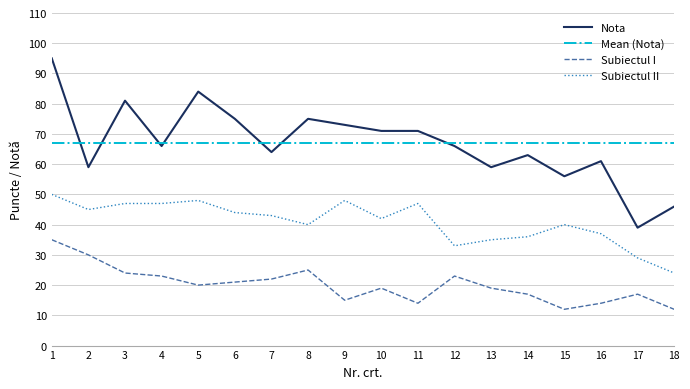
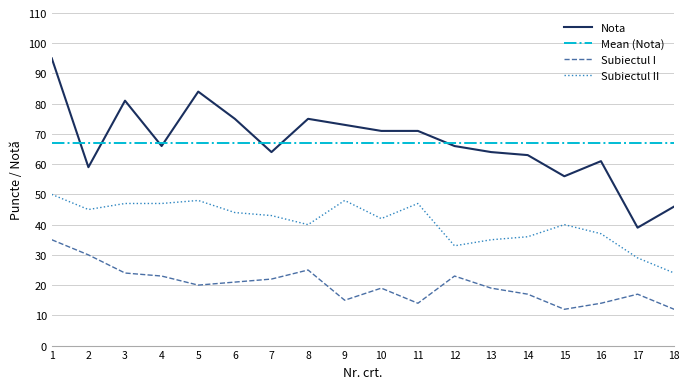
  {
    "Nota": {
      "1": 95,
      "2": 59,
      "3": 81,
      "4": 66,
      "5": 84,
      "6": 75,
      "7": 64,
      "8": 75,
      "9": 73,
      "10": 71,
      "11": 71,
      "12": 66,
-     "13": 59,
+     "13": 64,
      "14": 63,
      "15": 56,
      "16": 61,
      "17": 39,
      "18": 46
    }
  }
